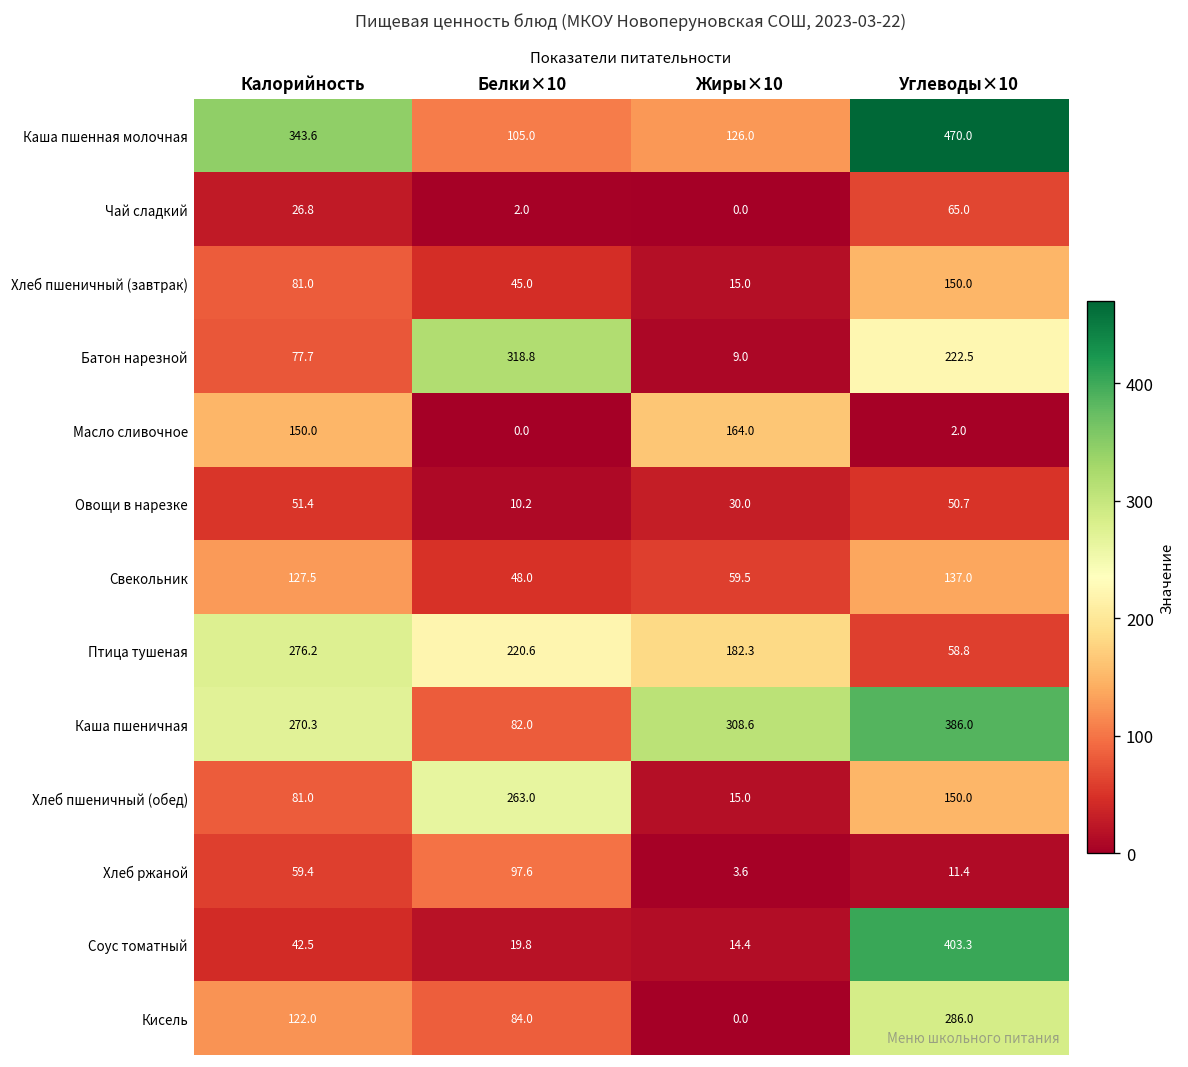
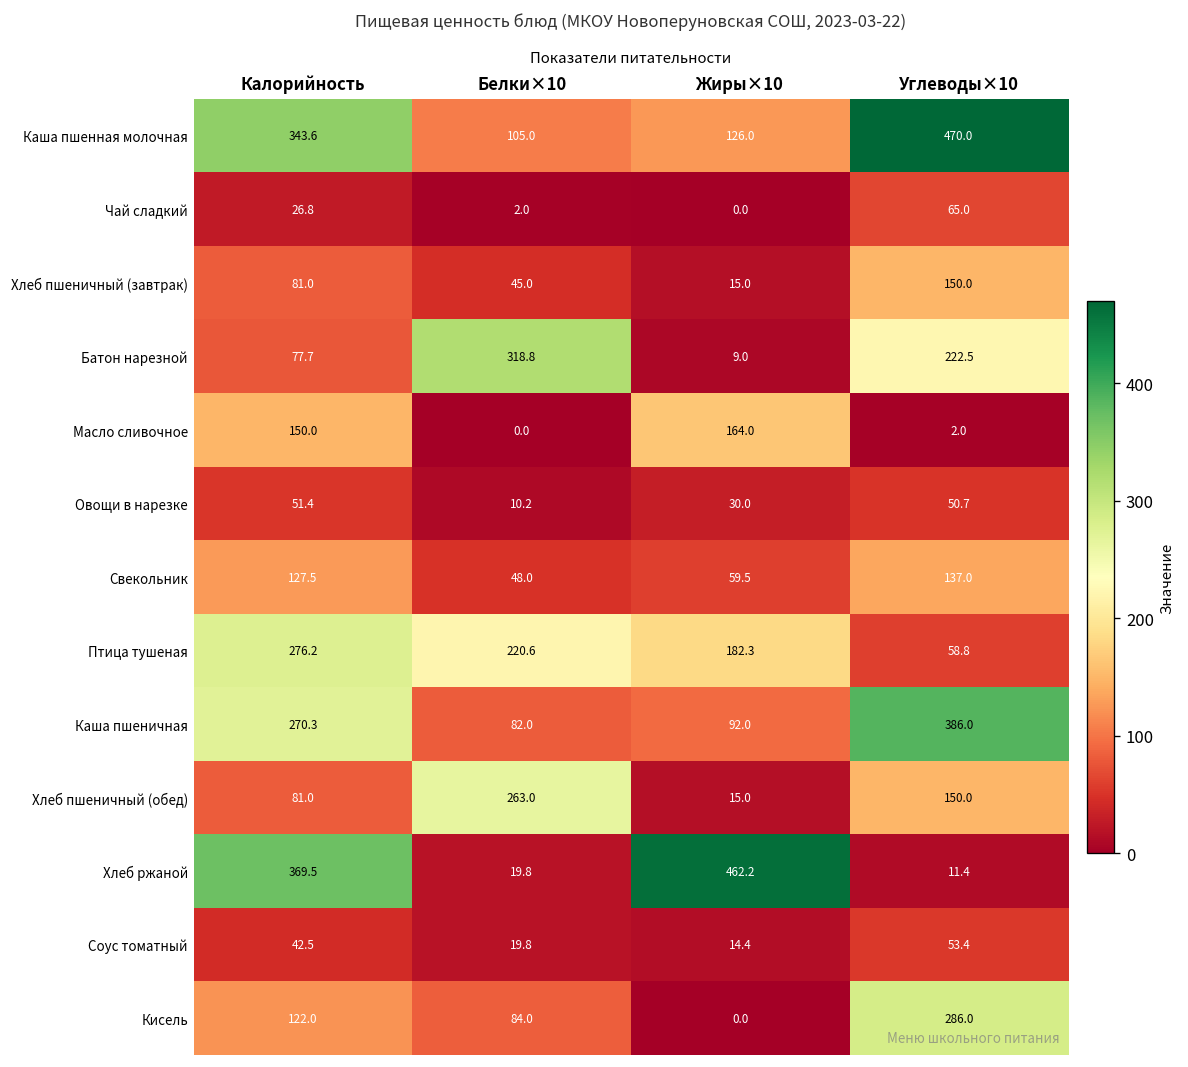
  {
    "Каша пшенная молочная": {
      "Калорийность": 343.6,
      "Белки×10": 105.0,
      "Жиры×10": 126.0,
      "Углеводы×10": 470.0
    },
    "Чай сладкий": {
      "Калорийность": 26.8,
      "Белки×10": 2.0,
      "Жиры×10": 0.0,
      "Углеводы×10": 65.0
    },
    "Хлеб пшеничный (завтрак)": {
      "Калорийность": 81.0,
      "Белки×10": 45.0,
      "Жиры×10": 15.0,
      "Углеводы×10": 150.0
    },
    "Батон нарезной": {
      "Калорийность": 77.7,
      "Белки×10": 318.8,
      "Жиры×10": 9.0,
      "Углеводы×10": 222.5
    },
    "Масло сливочное": {
      "Калорийность": 150.0,
      "Белки×10": 0.0,
      "Жиры×10": 164.0,
      "Углеводы×10": 2.0
    },
    "Овощи в нарезке": {
      "Калорийность": 51.4,
      "Белки×10": 10.2,
      "Жиры×10": 30.0,
      "Углеводы×10": 50.7
    },
    "Свекольник": {
      "Калорийность": 127.5,
      "Белки×10": 48.0,
      "Жиры×10": 59.5,
      "Углеводы×10": 137.0
    },
    "Птица тушеная": {
      "Калорийность": 276.2,
      "Белки×10": 220.6,
      "Жиры×10": 182.3,
      "Углеводы×10": 58.8
    },
    "Каша пшеничная": {
      "Калорийность": 270.3,
      "Белки×10": 82.0,
-     "Жиры×10": 308.6,
+     "Жиры×10": 92.0,
      "Углеводы×10": 386.0
    },
    "Хлеб пшеничный (обед)": {
      "Калорийность": 81.0,
      "Белки×10": 263.0,
      "Жиры×10": 15.0,
      "Углеводы×10": 150.0
    },
    "Хлеб ржаной": {
-     "Калорийность": 59.4,
-     "Белки×10": 97.6,
-     "Жиры×10": 3.6,
+     "Калорийность": 369.5,
+     "Белки×10": 19.8,
+     "Жиры×10": 462.2,
      "Углеводы×10": 11.4
    },
    "Соус томатный": {
      "Калорийность": 42.5,
      "Белки×10": 19.8,
      "Жиры×10": 14.4,
-     "Углеводы×10": 403.3
+     "Углеводы×10": 53.4
    },
    "Кисель": {
      "Калорийность": 122.0,
      "Белки×10": 84.0,
      "Жиры×10": 0.0
    }
  }
